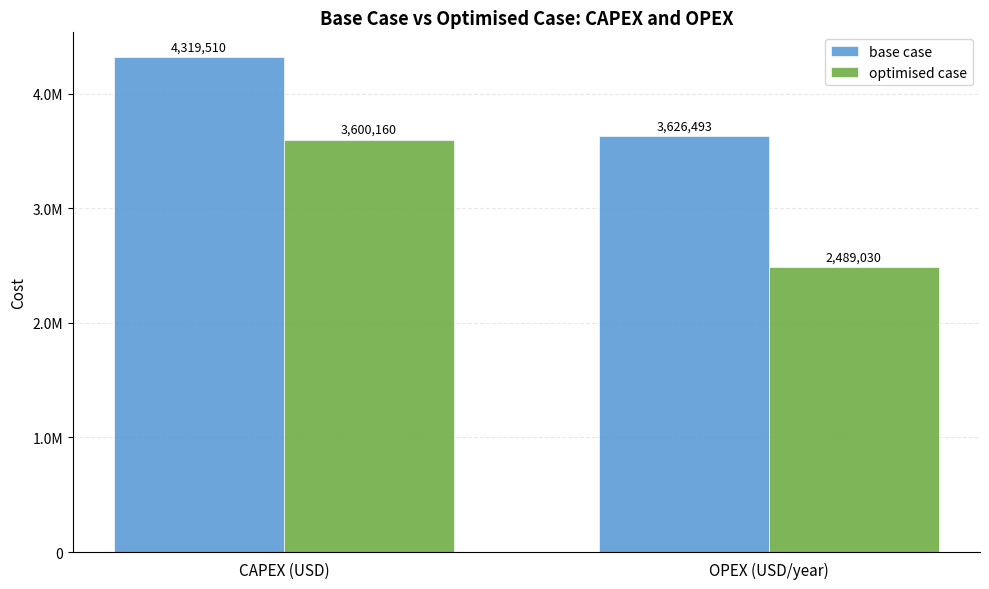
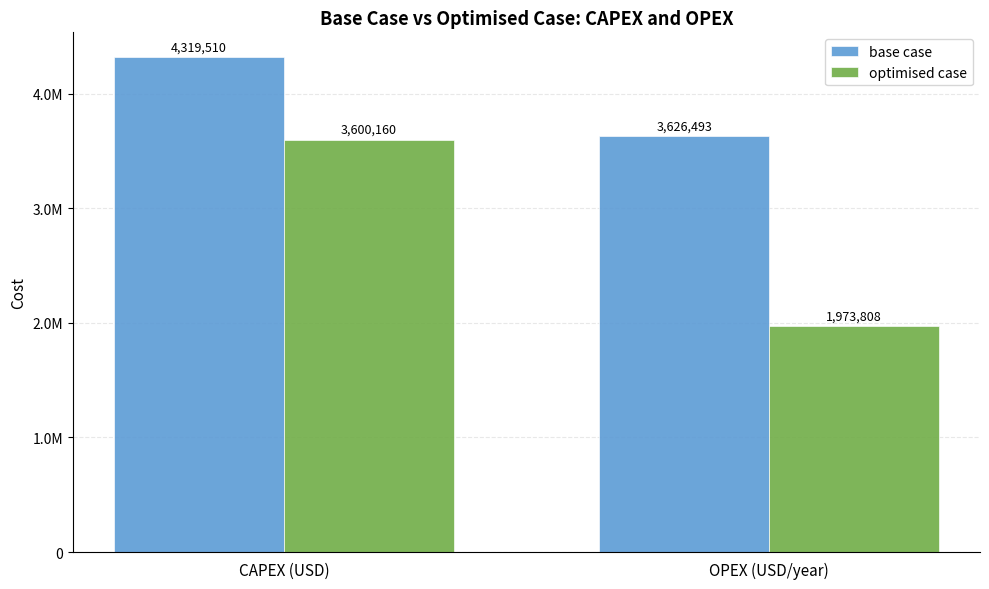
  {
    "base case": {
      "CAPEX (USD)": "4,319,510",
      "OPEX (USD/year)": "3,626,493"
    },
    "optimised case": {
      "CAPEX (USD)": "3,600,160",
-     "OPEX (USD/year)": "2,489,030"
+     "OPEX (USD/year)": "1,973,808"
    }
  }
